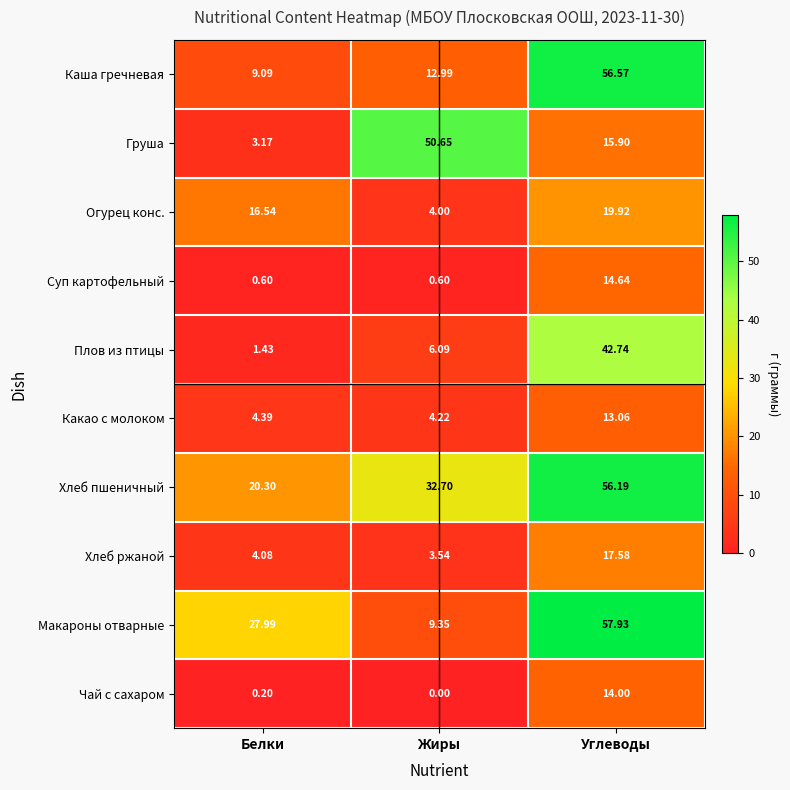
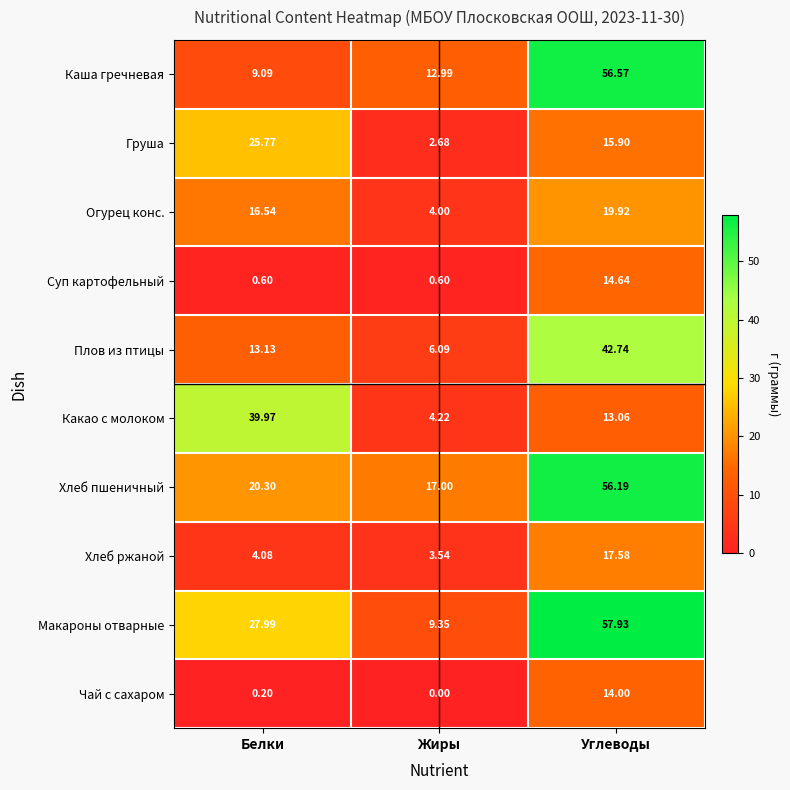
  {
    "Каша гречневая": {
      "Белки": 9.09,
      "Жиры": 12.99,
      "Углеводы": 56.57
    },
    "Груша": {
-     "Белки": 3.17,
-     "Жиры": 50.65,
+     "Белки": 25.77,
+     "Жиры": 2.68,
      "Углеводы": 15.90
    },
    "Огурец конс.": {
      "Белки": 16.54,
      "Жиры": 4.00,
      "Углеводы": 19.92
    },
    "Суп картофельный": {
      "Белки": 0.60,
      "Жиры": 0.60,
      "Углеводы": 14.64
    },
    "Плов из птицы": {
-     "Белки": 1.43,
+     "Белки": 13.13,
      "Жиры": 6.09,
      "Углеводы": 42.74
    },
    "Какао с молоком": {
-     "Белки": 4.39,
+     "Белки": 39.97,
      "Жиры": 4.22,
      "Углеводы": 13.06
    },
    "Хлеб пшеничный": {
      "Белки": 20.30,
-     "Жиры": 32.70,
+     "Жиры": 17.00,
      "Углеводы": 56.19
    },
    "Хлеб ржаной": {
      "Белки": 4.08,
      "Жиры": 3.54,
      "Углеводы": 17.58
    },
    "Макароны отварные": {
      "Белки": 27.99,
      "Жиры": 9.35,
      "Углеводы": 57.93
    },
    "Чай с сахаром": {
      "Белки": 0.20,
      "Жиры": 0.00,
      "Углеводы": 14.00
    }
  }
